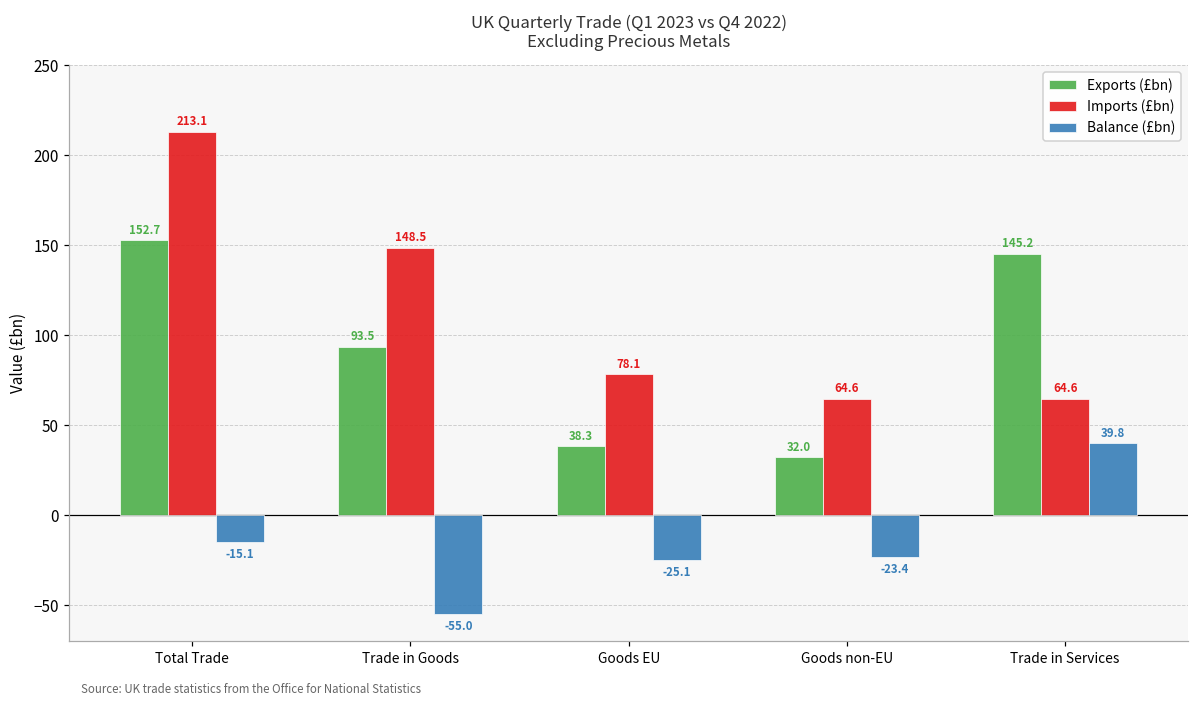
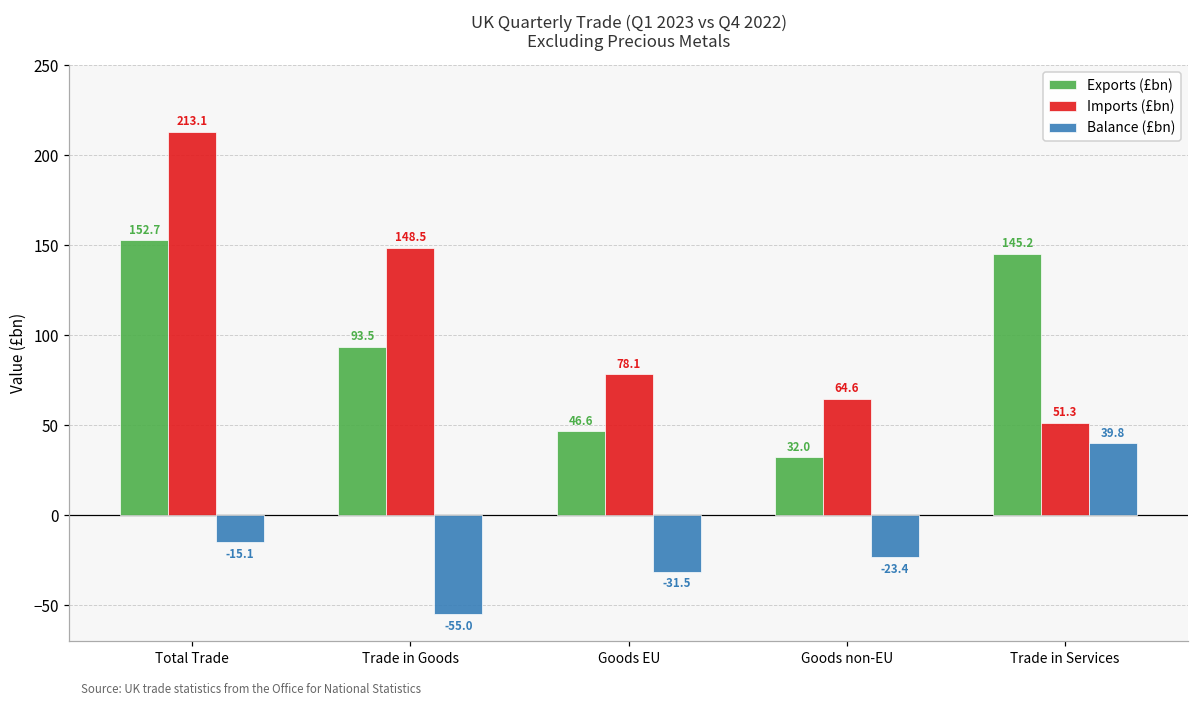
  {
    "Exports (£bn)": {
      "Total Trade": 152.7,
      "Trade in Goods": 93.5,
-     "Goods EU": 38.3,
+     "Goods EU": 46.6,
      "Goods non-EU": 32.0,
      "Trade in Services": 145.2
    },
    "Imports (£bn)": {
      "Total Trade": 213.1,
      "Trade in Goods": 148.5,
      "Goods EU": 78.1,
      "Goods non-EU": 64.6,
-     "Trade in Services": 64.6
+     "Trade in Services": 51.3
    },
    "Balance (£bn)": {
      "Total Trade": -15.1,
      "Trade in Goods": -55.0,
-     "Goods EU": -25.1,
+     "Goods EU": -31.5,
      "Goods non-EU": -23.4,
      "Trade in Services": 39.8
    }
  }
